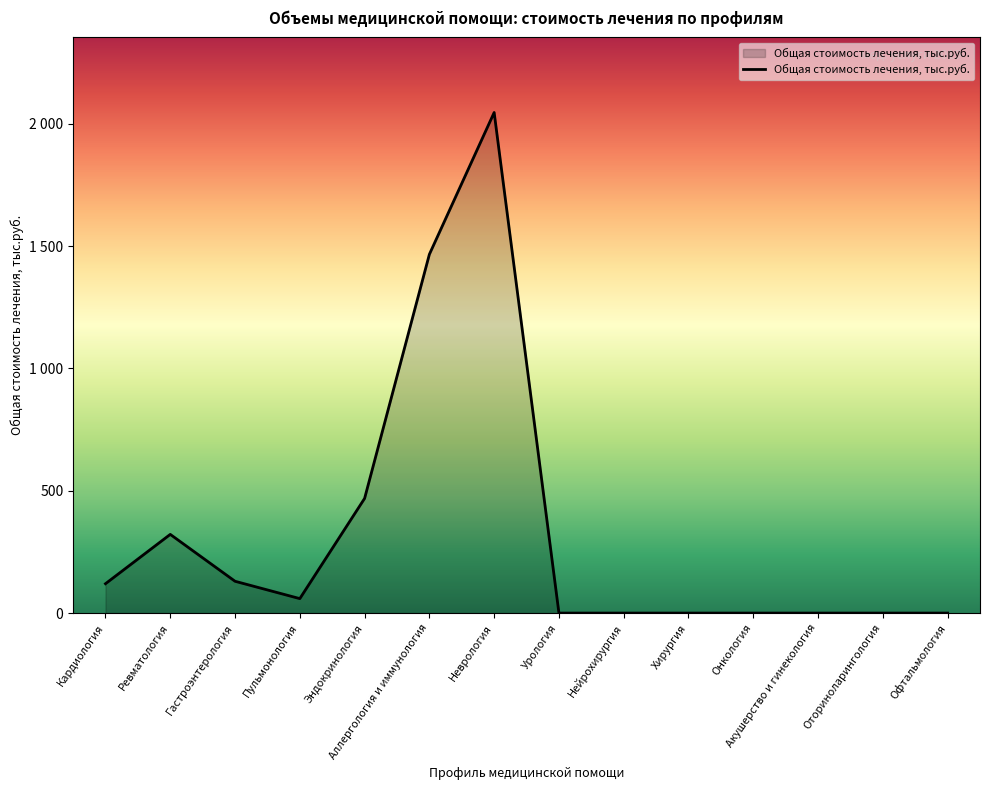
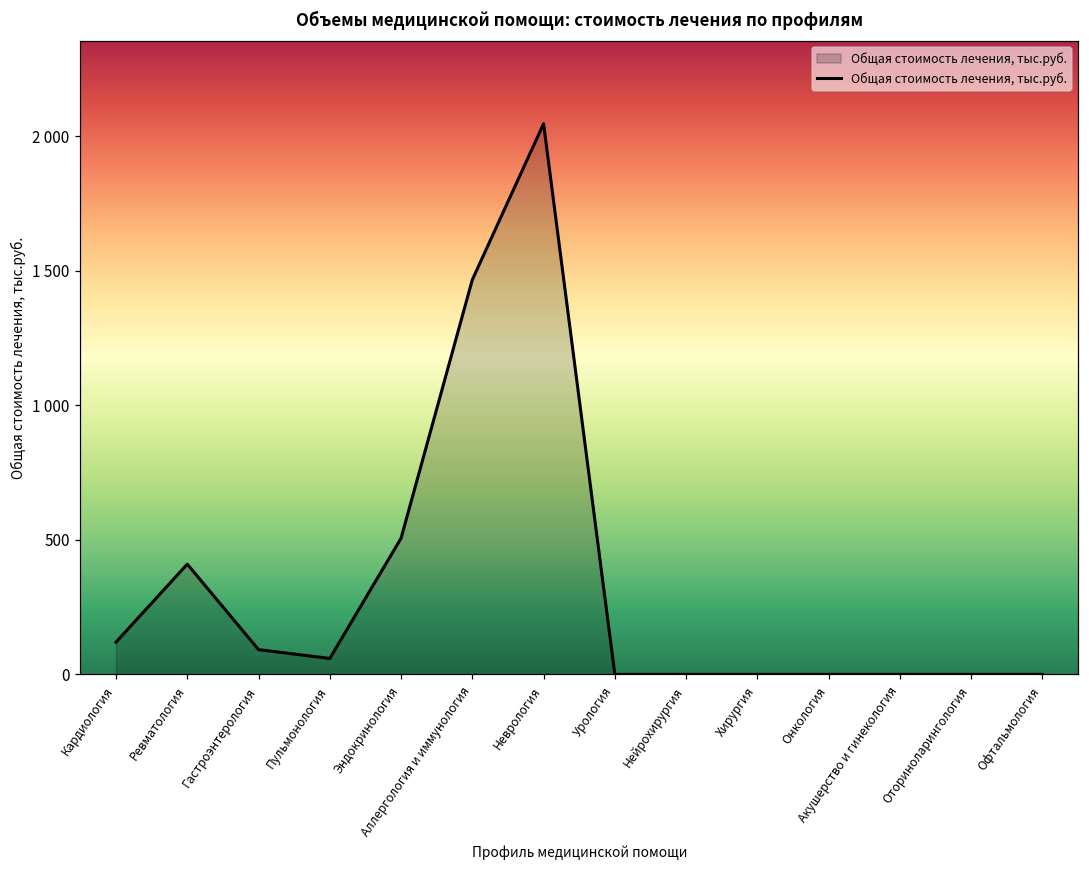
  {
    "Кардиология": 120,
-   "Ревматология": 320,
-   "Гастроэнтерология": 130,
+   "Ревматология": 410,
+   "Гастроэнтерология": 90,
    "Пульмонология": 60,
-   "Эндокринология": 470,
+   "Эндокринология": 510,
    "Аллергология и иммунология": 1470,
    "Неврология": 2050,
    "Урология": 0,
    "Нейрохирургия": 0,
    "Хирургия": 0,
    "Онкология": 0,
    "Акушерство и гинекология": 0,
    "Оториноларингология": 0,
    "Офтальмология": 0
  }
